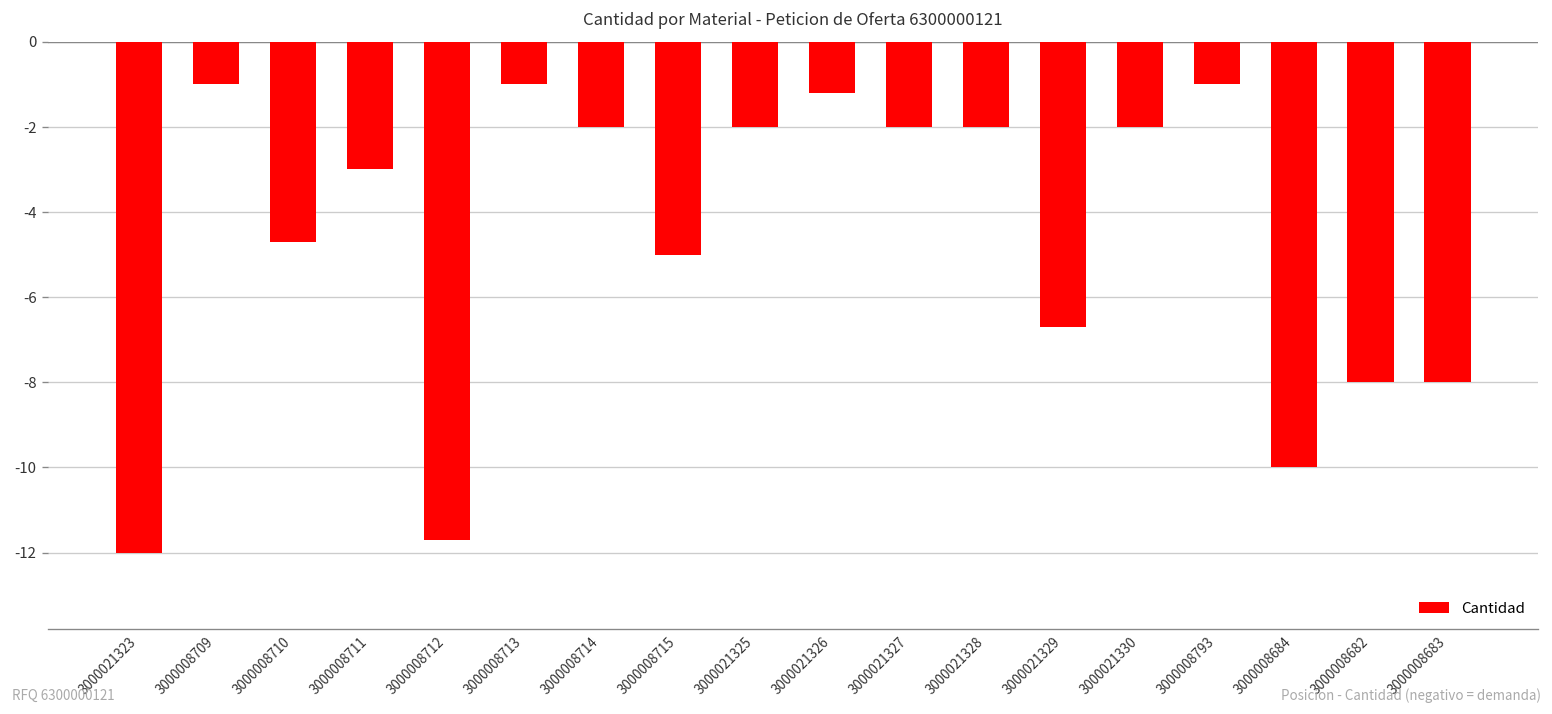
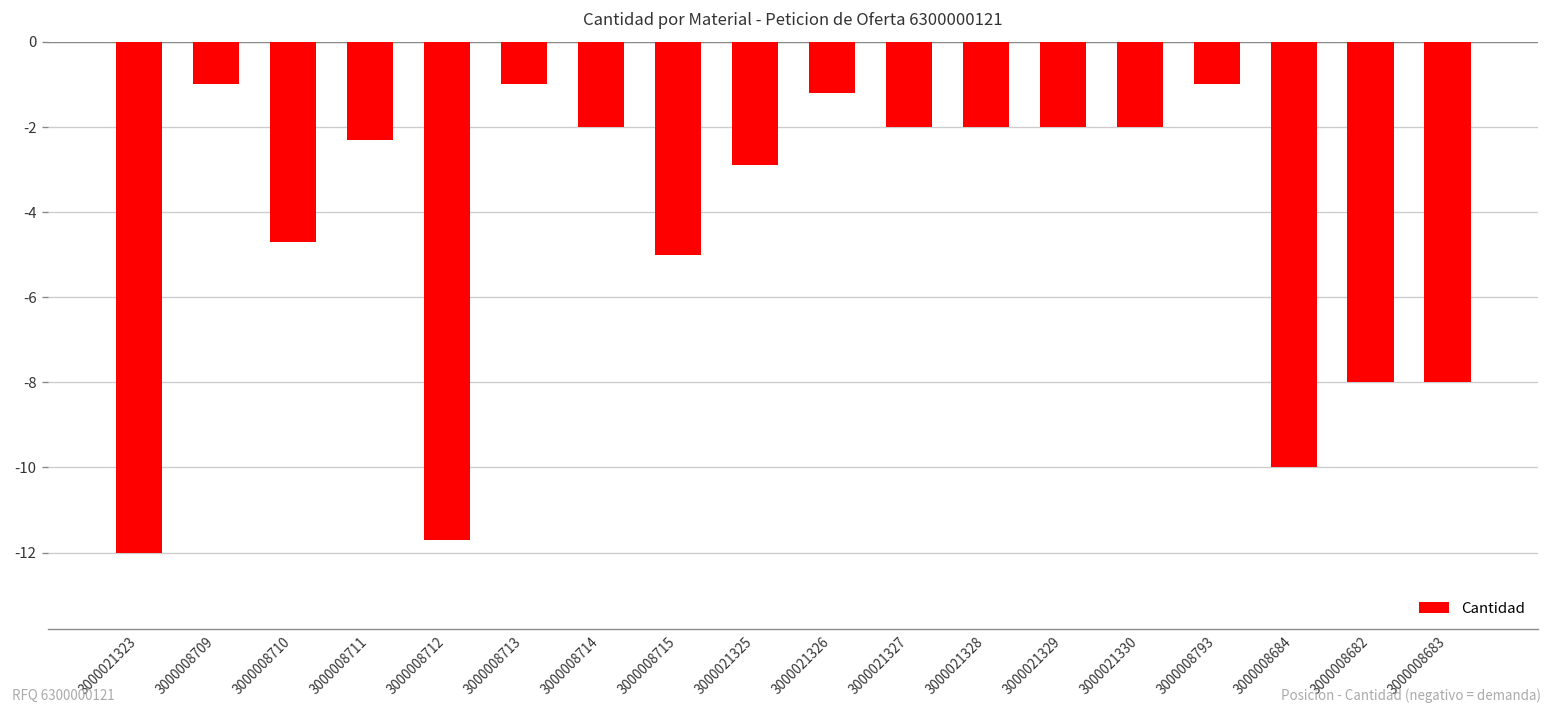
  {
    "3000021323": -12.0,
    "3000008709": -1.0,
    "3000008710": -4.7,
-   "3000008711": -3.0,
+   "3000008711": -2.3,
    "3000008712": -11.7,
    "3000008713": -1.0,
    "3000008714": -2.0,
    "3000008715": -5.0,
-   "3000021325": -2.0,
+   "3000021325": -2.9,
    "3000021326": -1.2,
    "3000021327": -2.0,
    "3000021328": -2.0,
-   "3000021329": -6.7,
+   "3000021329": -2.0,
    "3000021330": -2.0,
    "3000008793": -1.0,
    "3000008684": -10.0,
    "3000008682": -8.0,
    "3000008683": -8.0
  }
